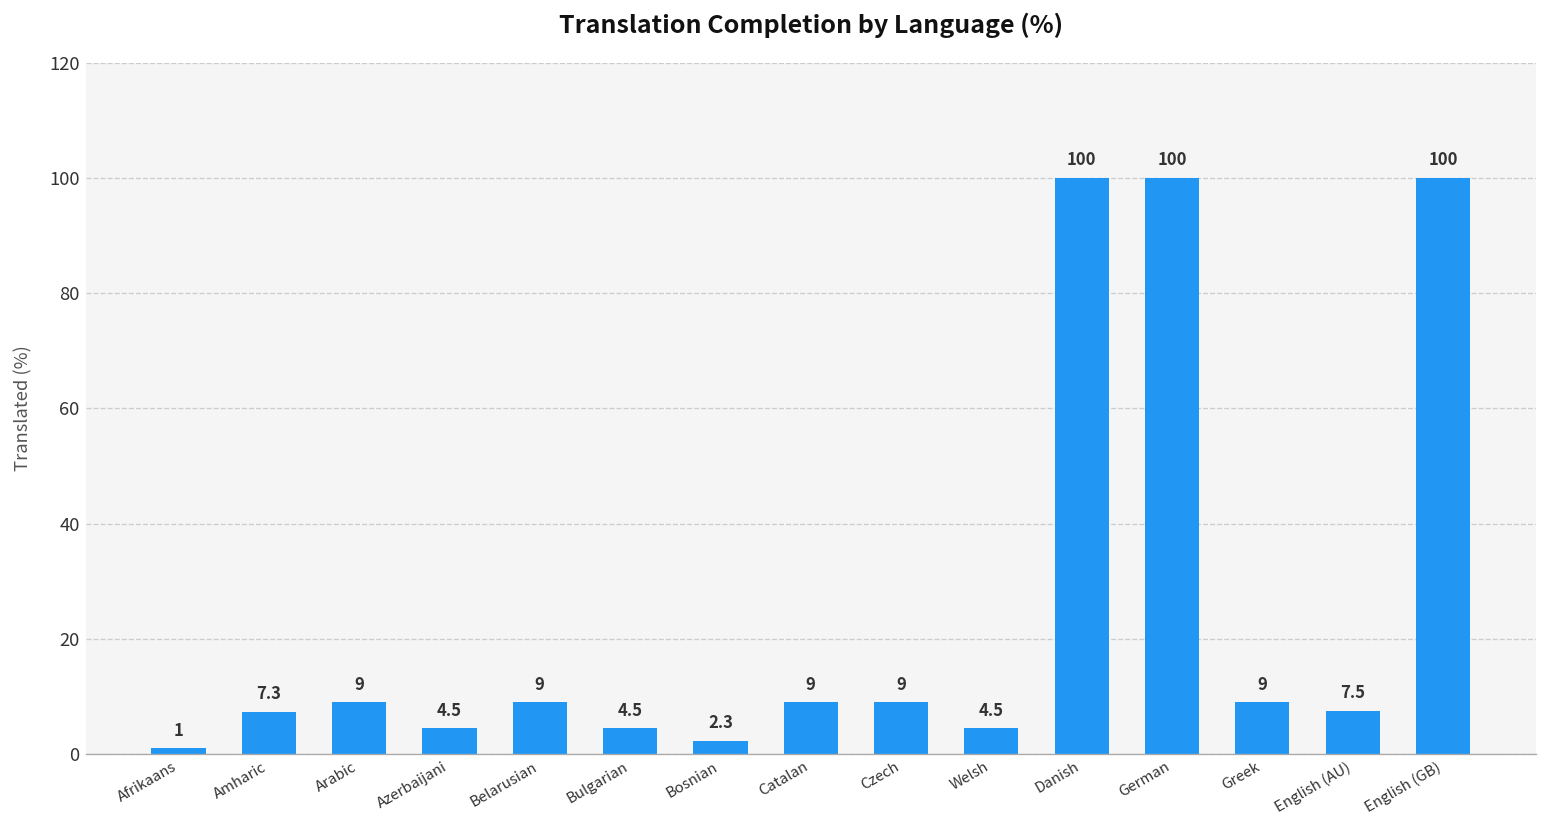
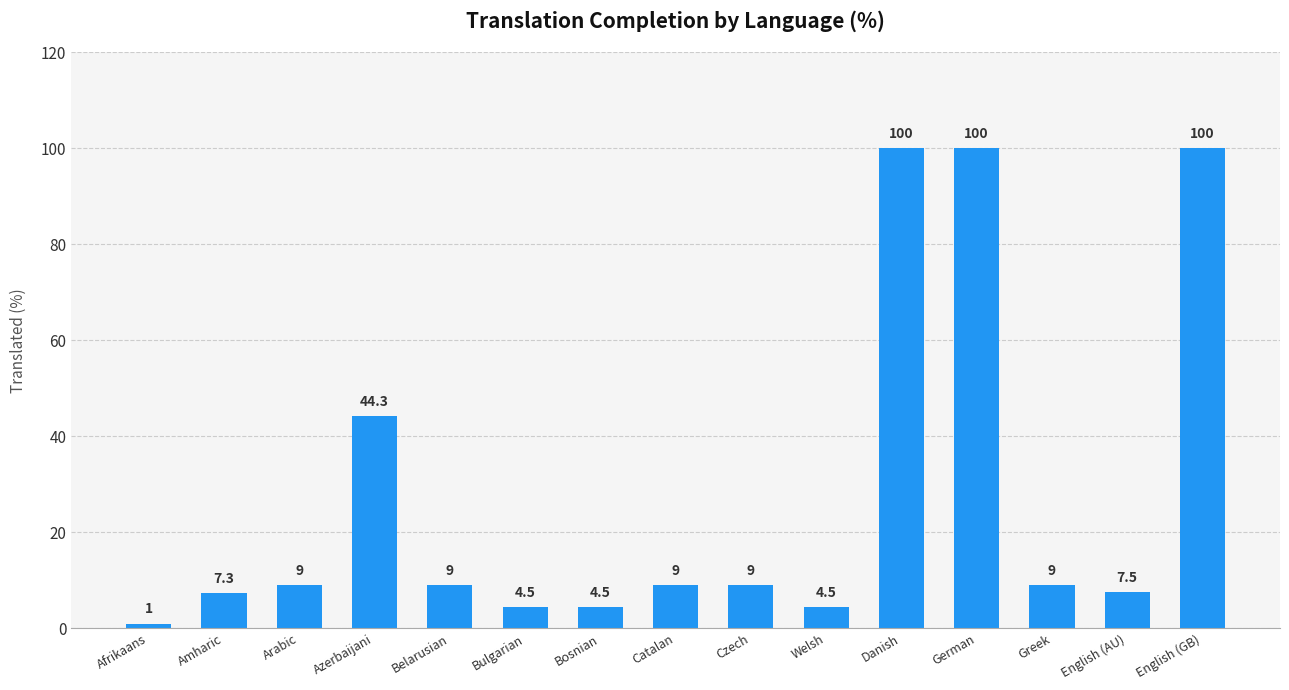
  {
    "Afrikaans": 1,
    "Amharic": 7.3,
    "Arabic": 9,
-   "Azerbaijani": 4.5,
+   "Azerbaijani": 44.3,
    "Belarusian": 9,
    "Bulgarian": 4.5,
-   "Bosnian": 2.3,
+   "Bosnian": 4.5,
    "Catalan": 9,
    "Czech": 9,
    "Welsh": 4.5,
    "Danish": 100,
    "German": 100,
    "Greek": 9,
    "English (AU)": 7.5,
    "English (GB)": 100
  }
